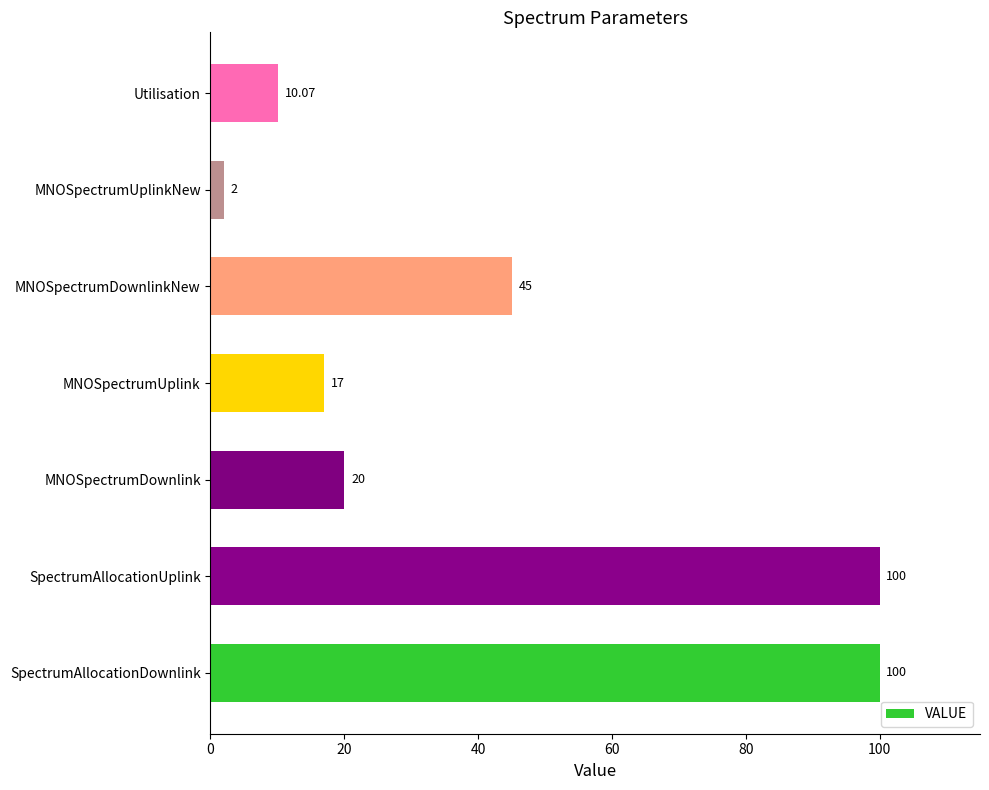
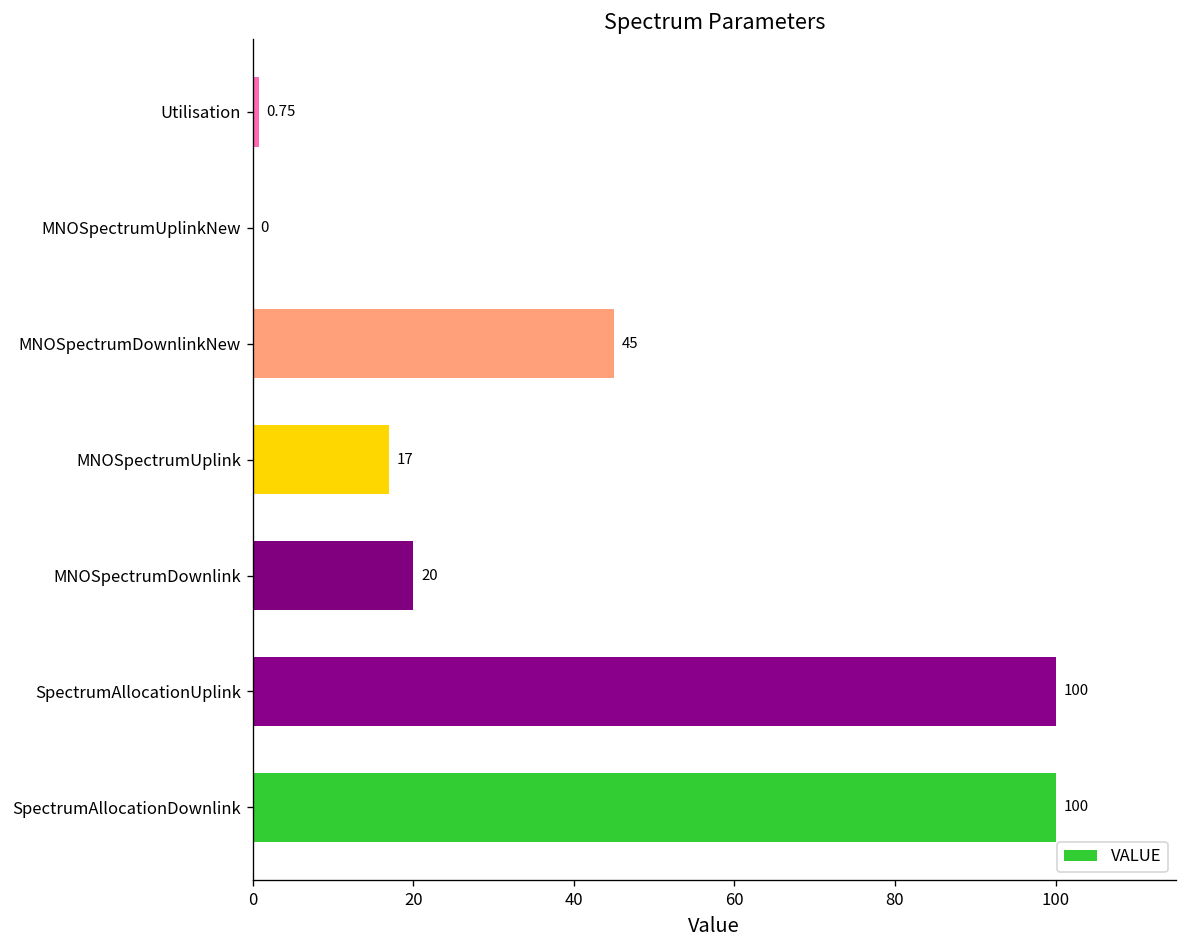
  {
-   "Utilisation": 10.07,
-   "MNOSpectrumUplinkNew": 2,
+   "Utilisation": 0.75,
+   "MNOSpectrumUplinkNew": 0,
    "MNOSpectrumDownlinkNew": 45,
    "MNOSpectrumUplink": 17,
    "MNOSpectrumDownlink": 20,
    "SpectrumAllocationUplink": 100,
    "SpectrumAllocationDownlink": 100
  }
